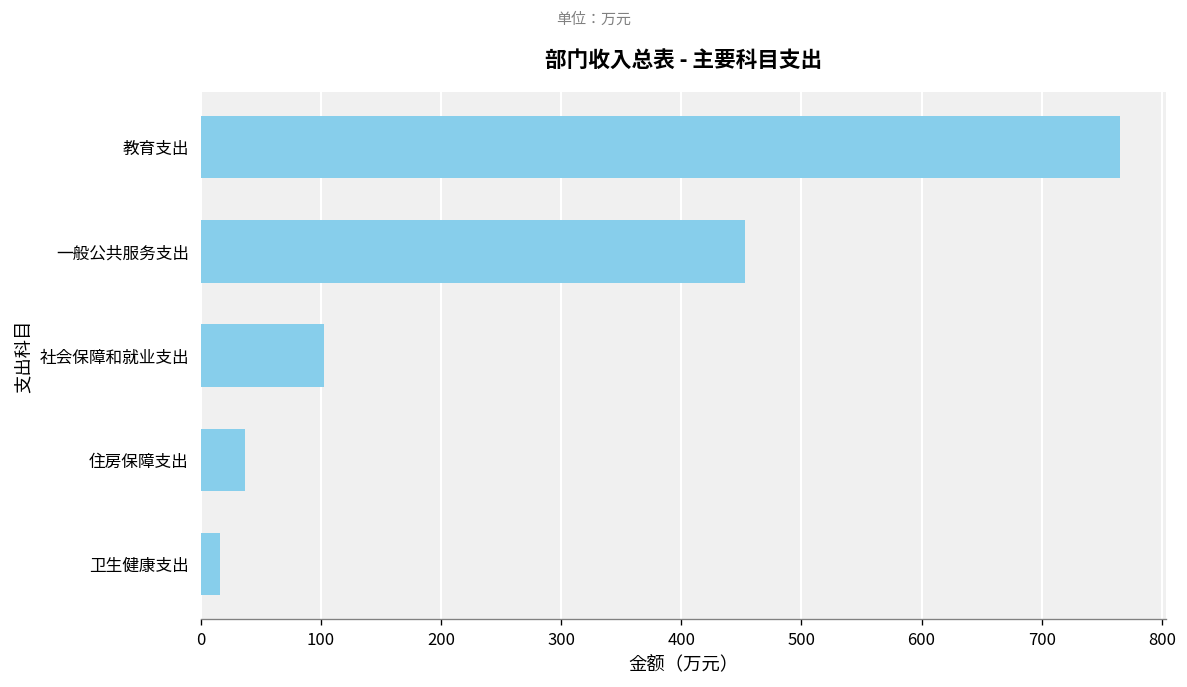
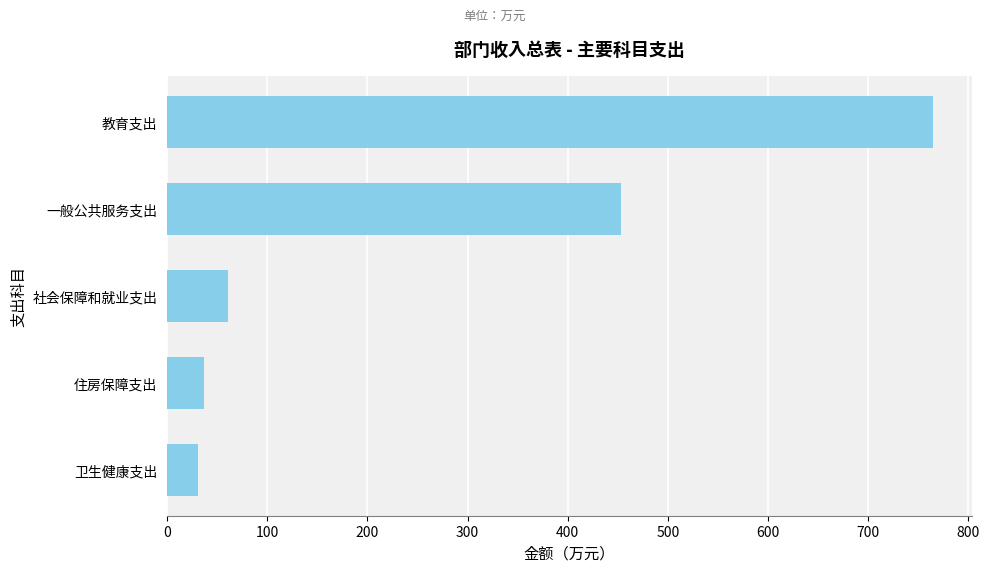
  {
    "教育支出": 765,
    "一般公共服务支出": 453,
-   "社会保障和就业支出": 103,
+   "社会保障和就业支出": 61,
    "住房保障支出": 37,
-   "卫生健康支出": 16
+   "卫生健康支出": 31
  }
